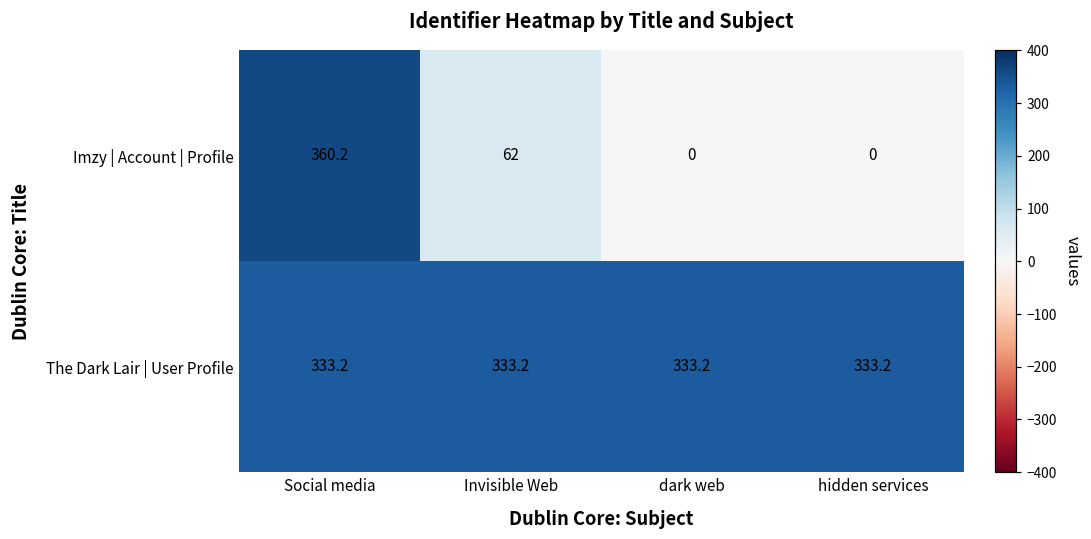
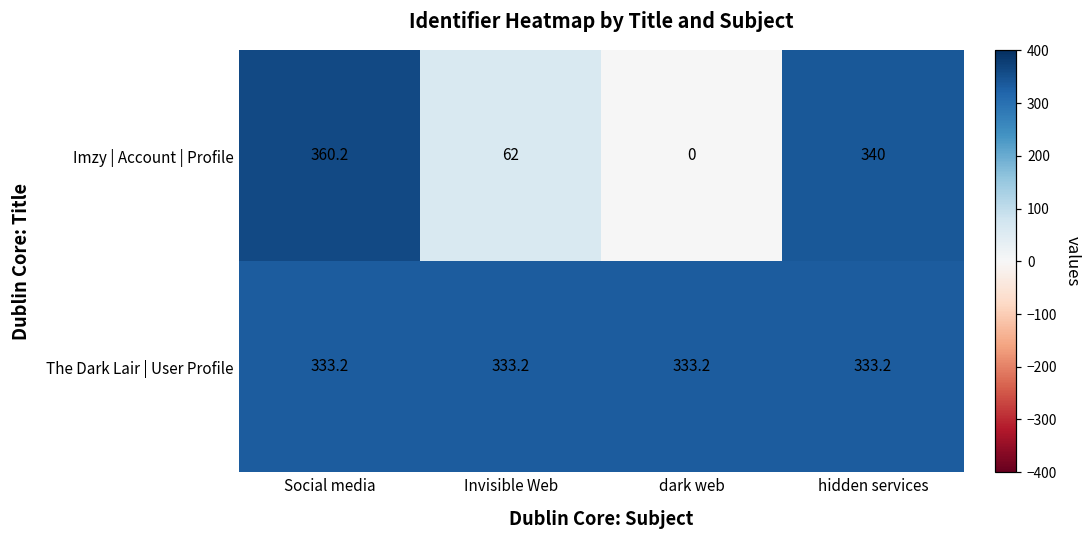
  {
    "Imzy | Account | Profile": {
      "Social media": 360.2,
      "Invisible Web": 62,
      "dark web": 0,
-     "hidden services": 0
+     "hidden services": 340
    },
    "The Dark Lair | User Profile": {
      "Social media": 333.2,
      "Invisible Web": 333.2,
      "dark web": 333.2,
      "hidden services": 333.2
    }
  }
